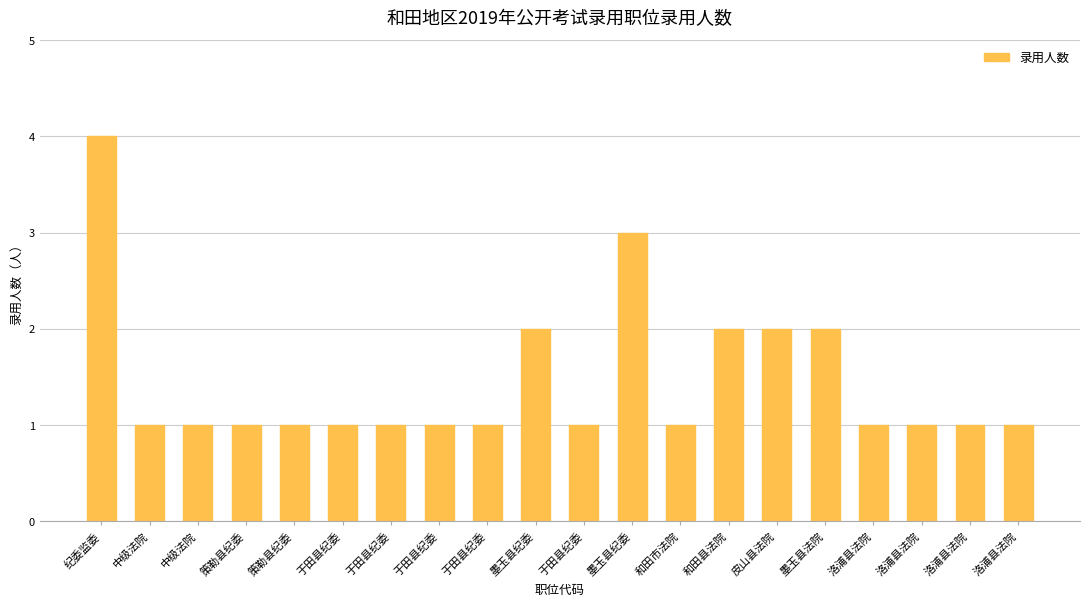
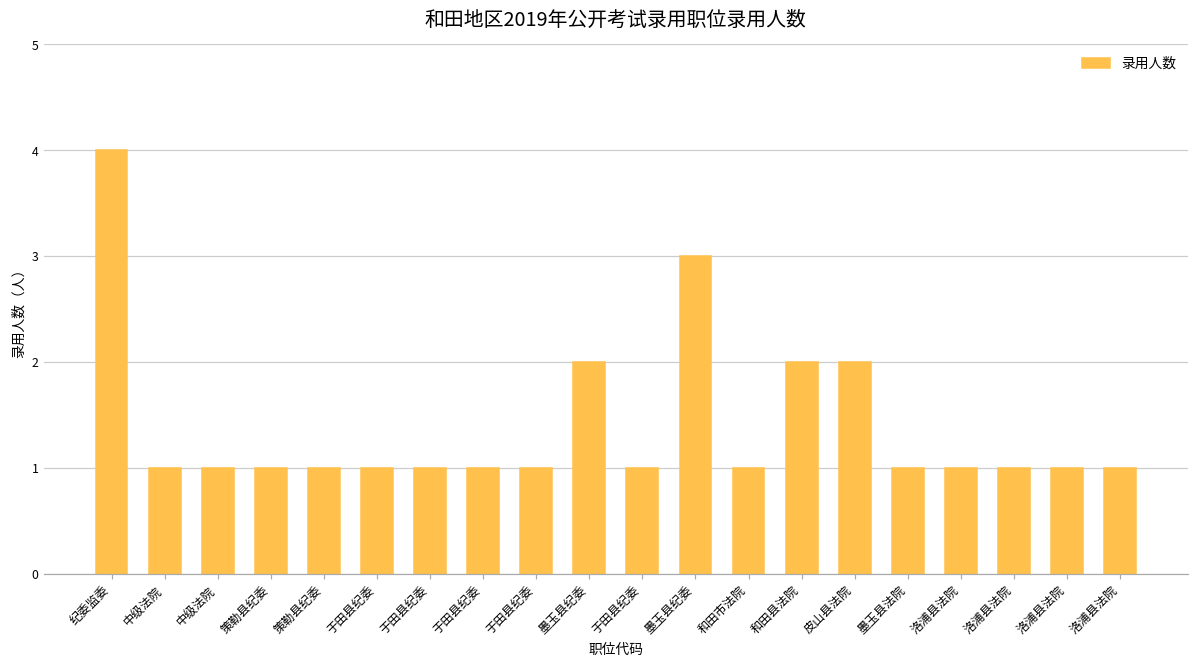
  {
    "纪委监委": 4,
    "和田市法院": 1,
    "和田县法院": 2,
    "皮山县法院": 2,
-   "墨玉县法院": 2
+   "墨玉县法院": 1
  }
